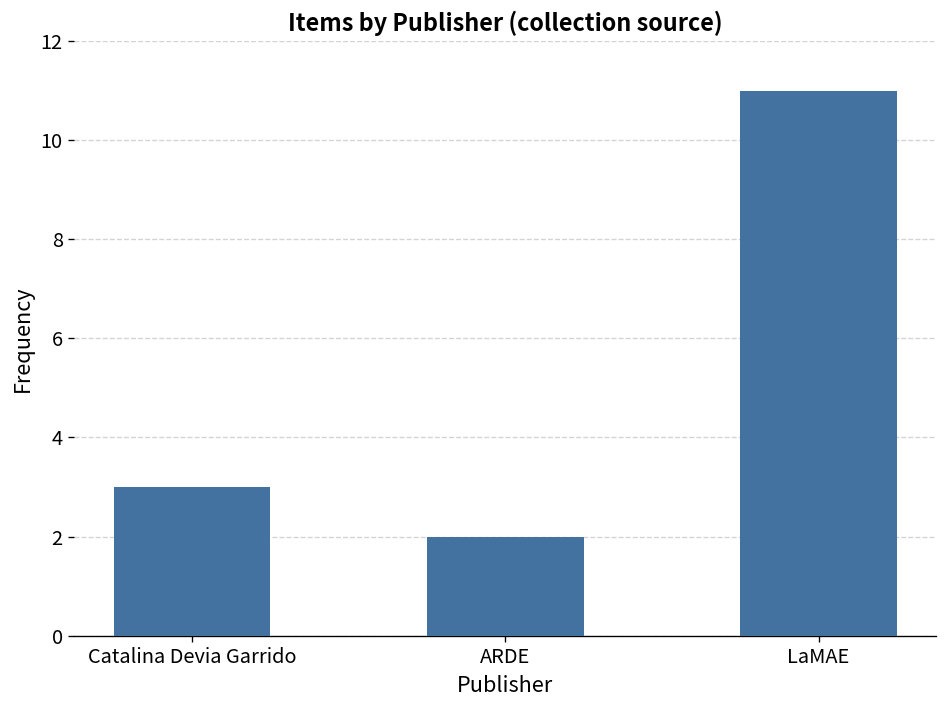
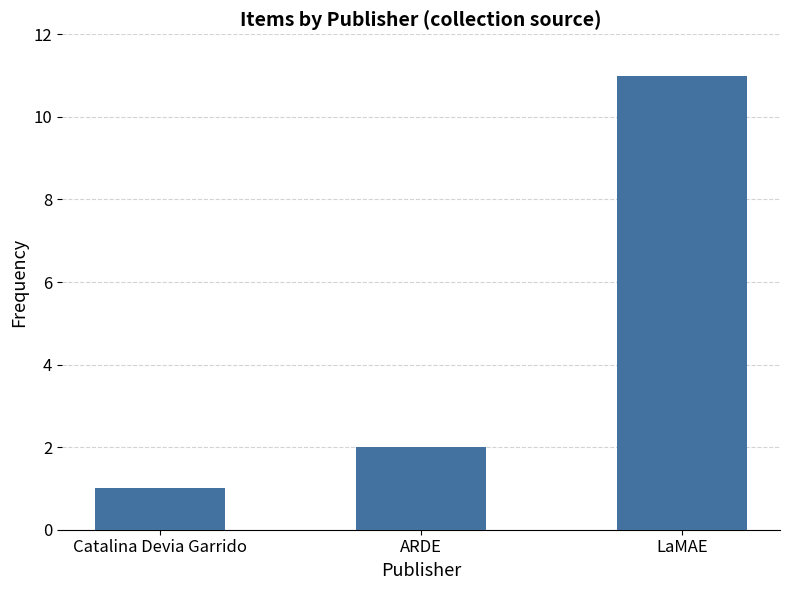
  {
-   "Catalina Devia Garrido": 3,
+   "Catalina Devia Garrido": 1,
    "ARDE": 2,
    "LaMAE": 11
  }
